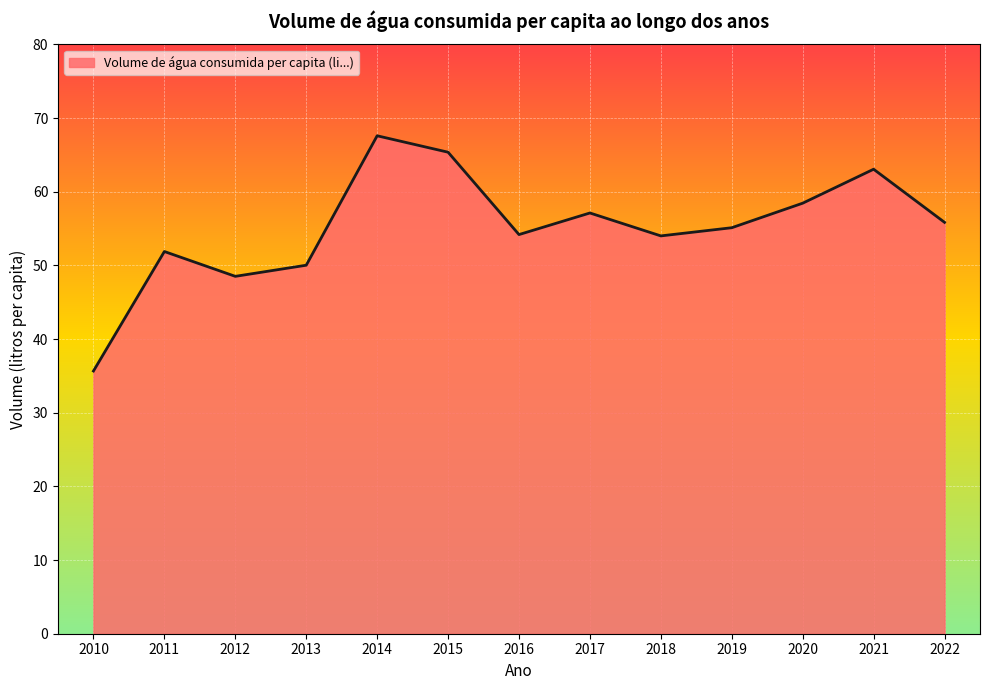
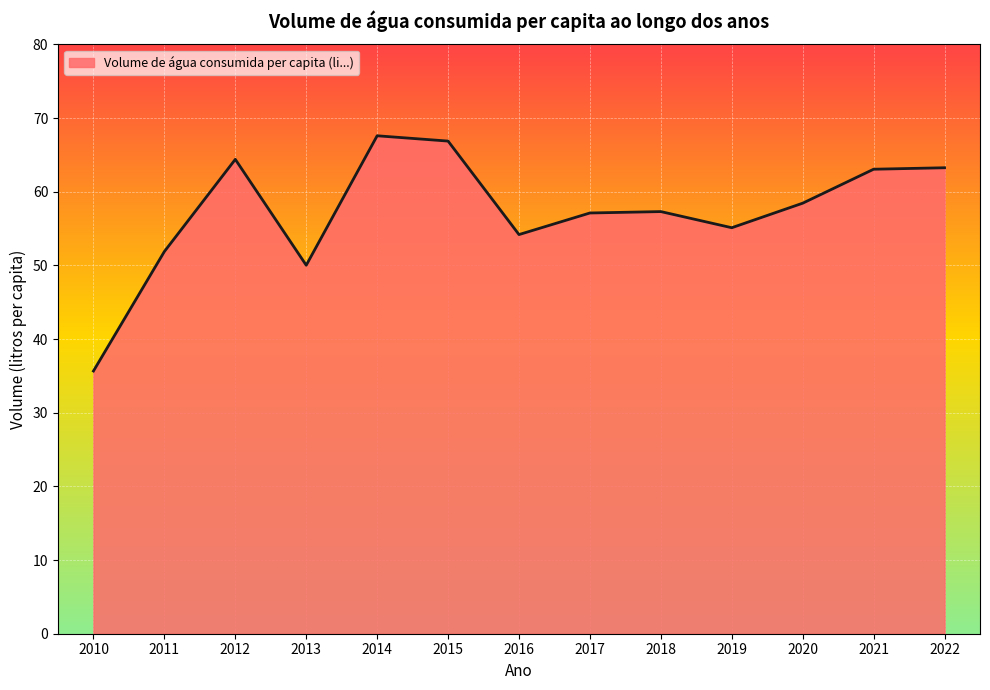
  {
    "2010": 36,
    "2011": 52,
-   "2012": 49,
+   "2012": 64,
    "2013": 50,
    "2014": 68,
-   "2015": 65,
+   "2015": 67,
    "2016": 54,
    "2017": 57,
-   "2018": 54,
+   "2018": 57,
    "2019": 55,
    "2020": 58,
    "2021": 63,
-   "2022": 56
+   "2022": 63
  }
